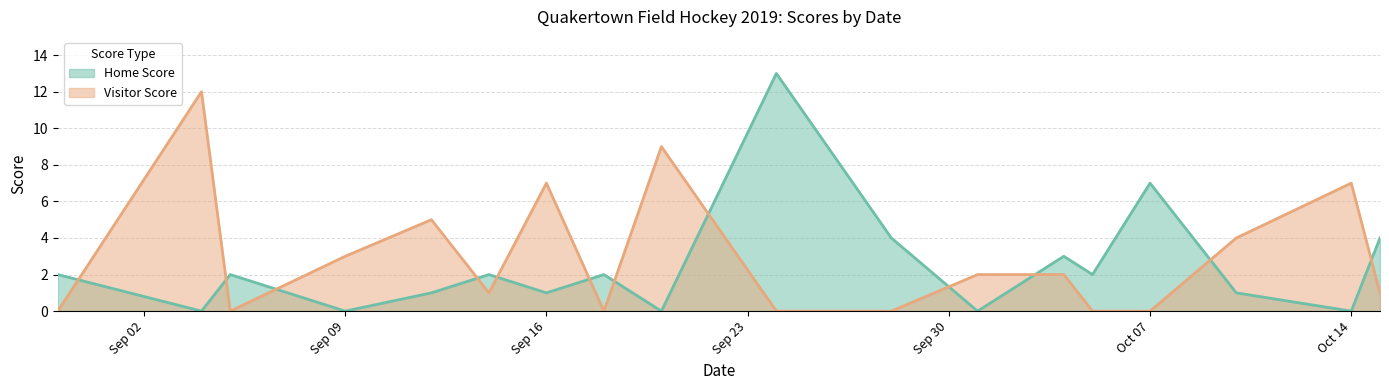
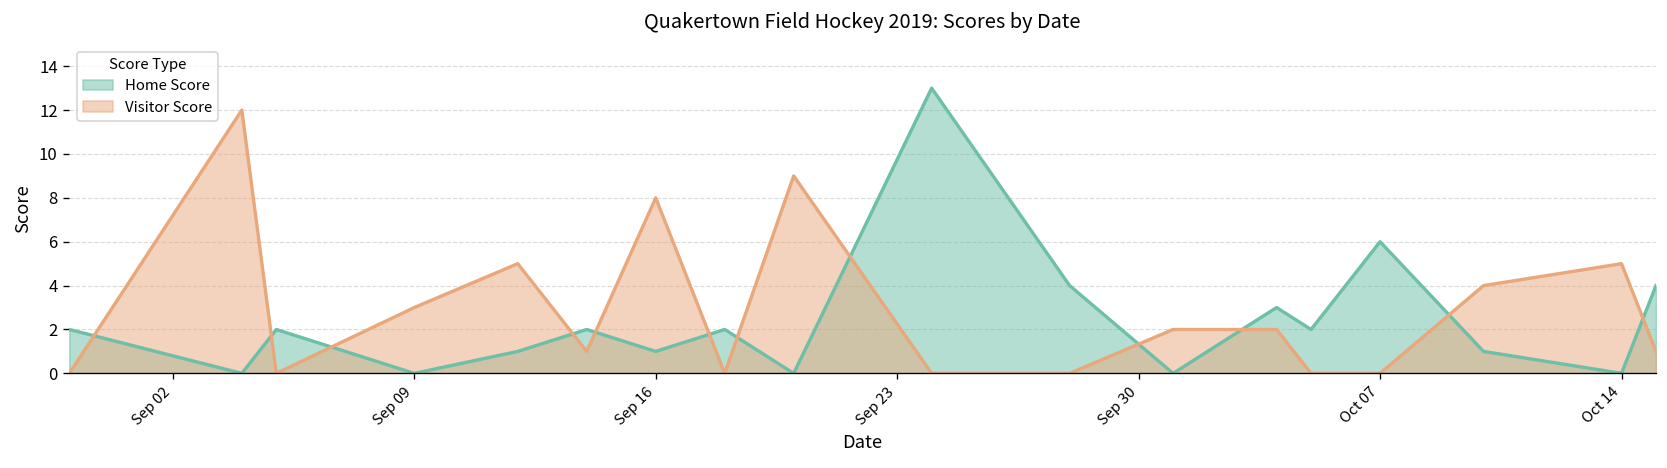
  {
    "Home Score": {
      "Sep 09": 0,
      "Sep 16": 1,
-     "Oct 07": 7,
+     "Oct 07": 6,
      "Oct 14": 0
    },
    "Visitor Score": {
      "Sep 09": 3,
-     "Sep 16": 7,
+     "Sep 16": 8,
      "Oct 07": 0,
-     "Oct 14": 7
+     "Oct 14": 5
    }
  }
